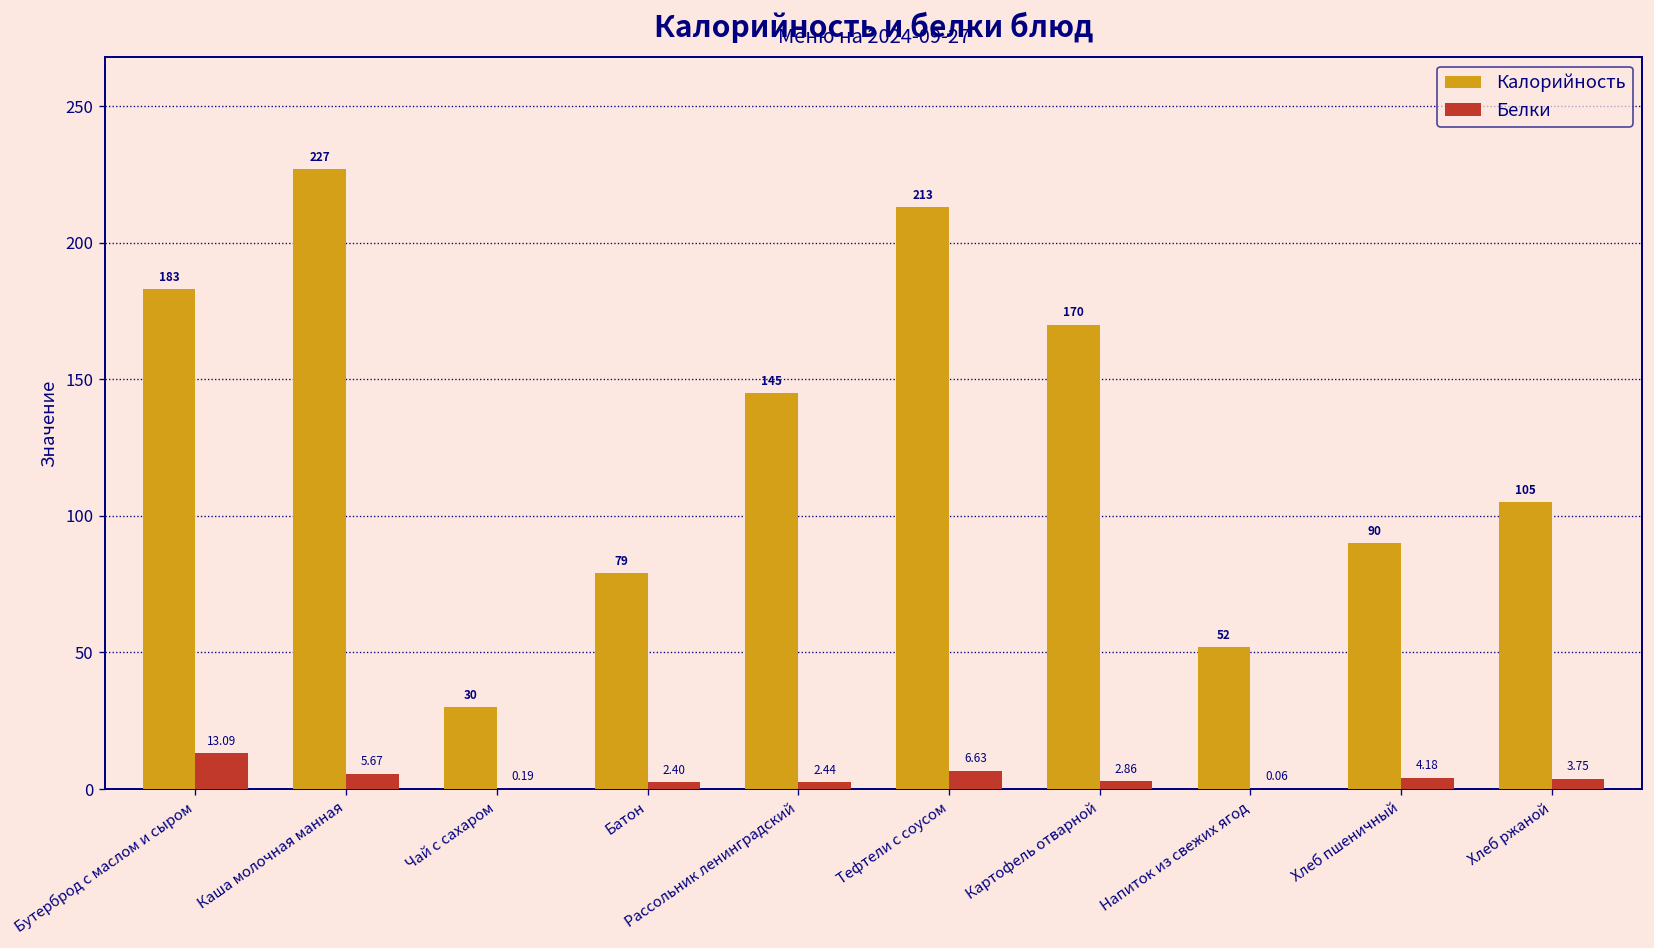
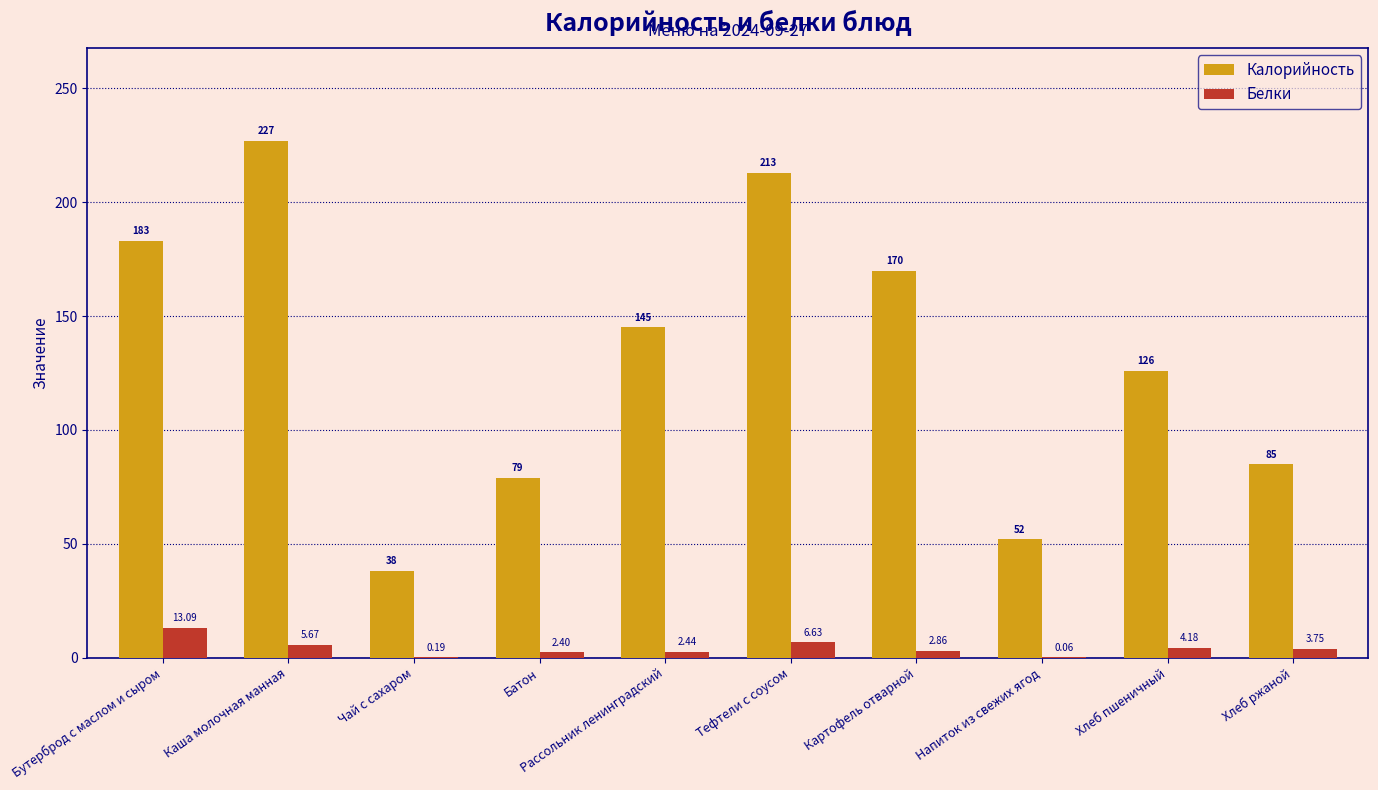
  {
    "Калорийность": {
      "Бутерброд с маслом и сыром": 183,
      "Каша молочная манная": 227,
-     "Чай с сахаром": 30,
+     "Чай с сахаром": 38,
      "Батон": 79,
      "Рассольник ленинградский": 145,
      "Тефтели с соусом": 213,
      "Картофель отварной": 170,
      "Напиток из свежих ягод": 52,
-     "Хлеб пшеничный": 90,
-     "Хлеб ржаной": 105
+     "Хлеб пшеничный": 126,
+     "Хлеб ржаной": 85
    },
    "Белки": {
      "Бутерброд с маслом и сыром": 13.09,
      "Каша молочная манная": 5.67,
      "Чай с сахаром": 0.19,
      "Батон": 2.40,
      "Рассольник ленинградский": 2.44,
      "Тефтели с соусом": 6.63,
      "Картофель отварной": 2.86,
      "Напиток из свежих ягод": 0.06,
      "Хлеб пшеничный": 4.18,
      "Хлеб ржаной": 3.75
    }
  }
